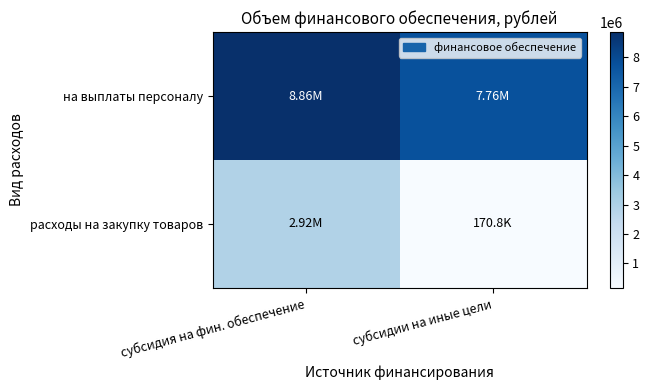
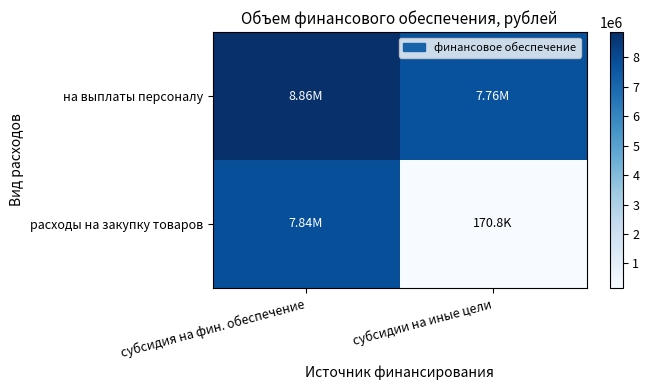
  {
    "на выплаты персоналу": {
      "субсидия на фин. обеспечение": "8.86M",
      "субсидии на иные цели": "7.76M"
    },
    "расходы на закупку товаров": {
-     "субсидия на фин. обеспечение": "2.92M",
+     "субсидия на фин. обеспечение": "7.84M",
      "субсидии на иные цели": "170.8K"
    }
  }
